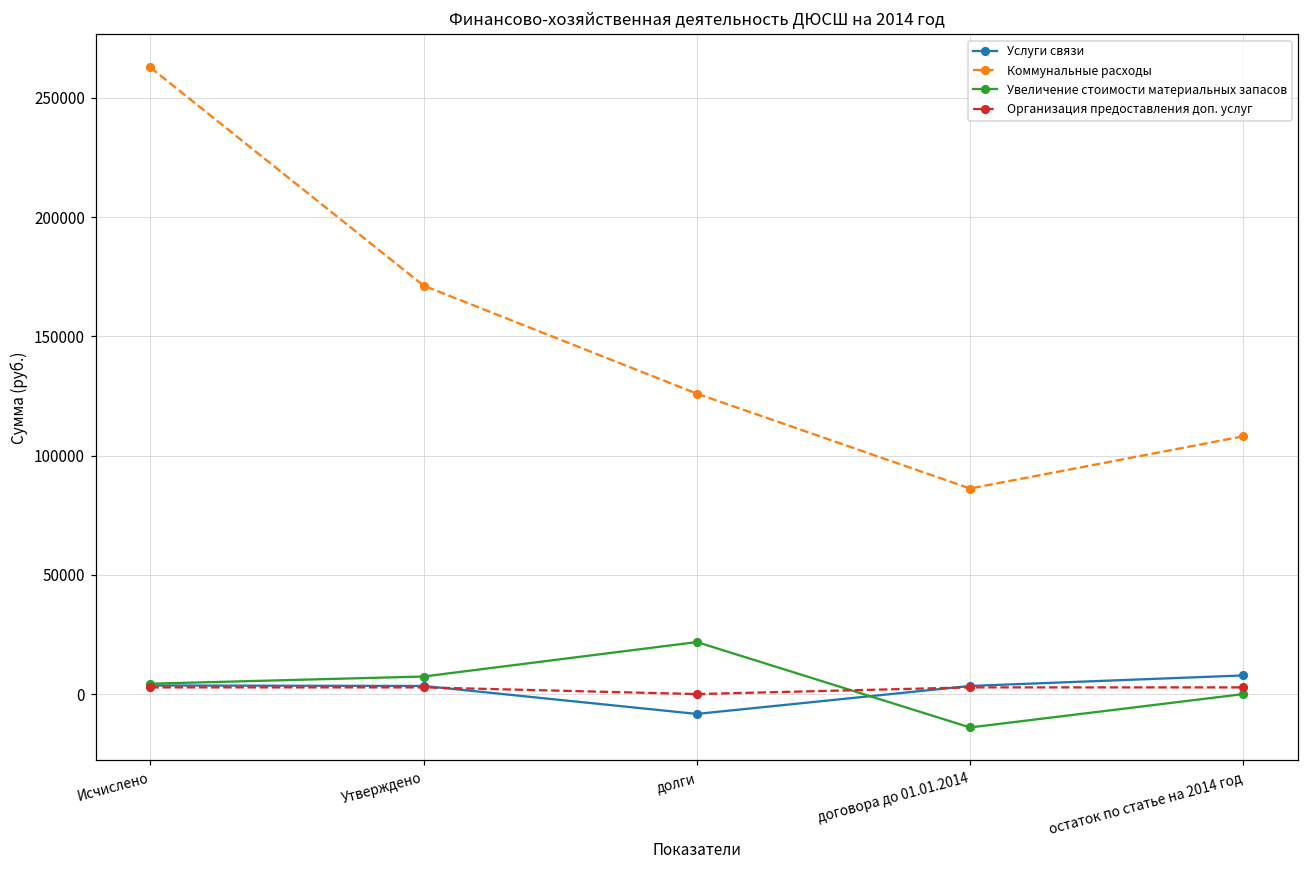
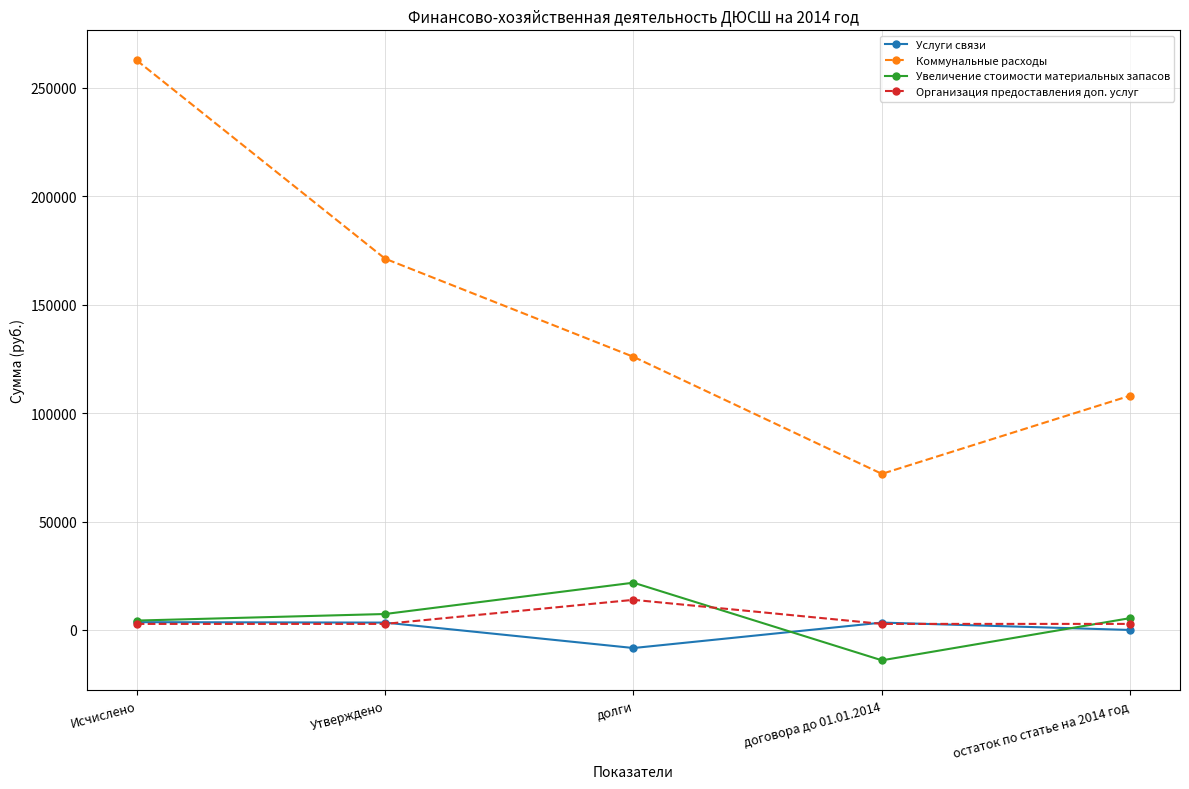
  {
    "Услуги связи": {
      "долги": -8000,
-     "остаток по статье на 2014 год": 8000
+     "остаток по статье на 2014 год": 0
    },
    "Коммунальные расходы": {
      "Исчислено": 263000,
      "Утверждено": 171000,
      "долги": 126000,
-     "договора до 01.01.2014": 86000,
+     "договора до 01.01.2014": 72000,
      "остаток по статье на 2014 год": 108000
    },
    "Увеличение стоимости материальных запасов": {
      "Утверждено": 7000,
      "долги": 22000,
      "договора до 01.01.2014": -14000,
-     "остаток по статье на 2014 год": 0
+     "остаток по статье на 2014 год": 5000
    },
    "Организация предоставления доп. услуг": {
-     "долги": 0,
+     "долги": 14000,
      "остаток по статье на 2014 год": 3000
    }
  }
